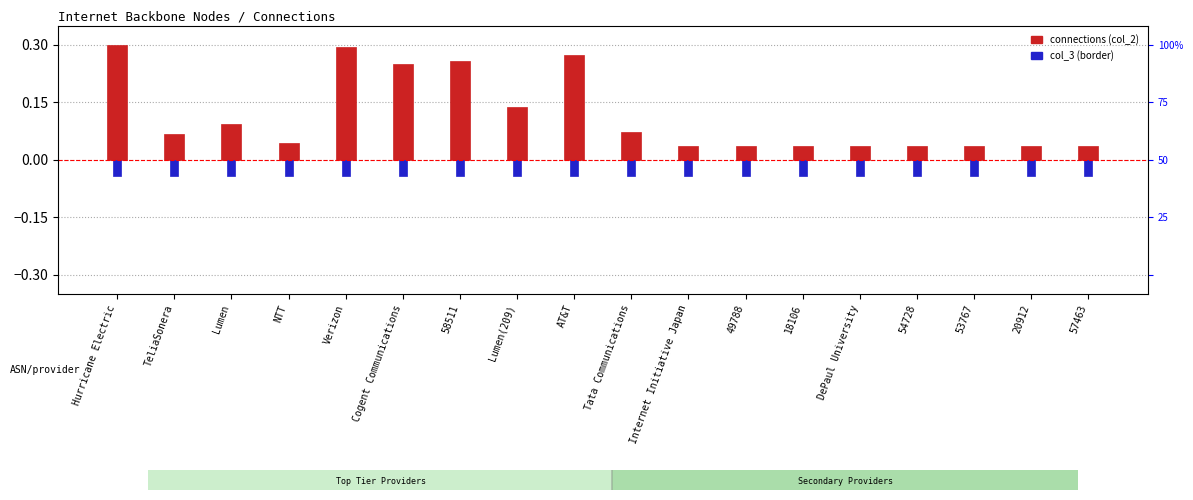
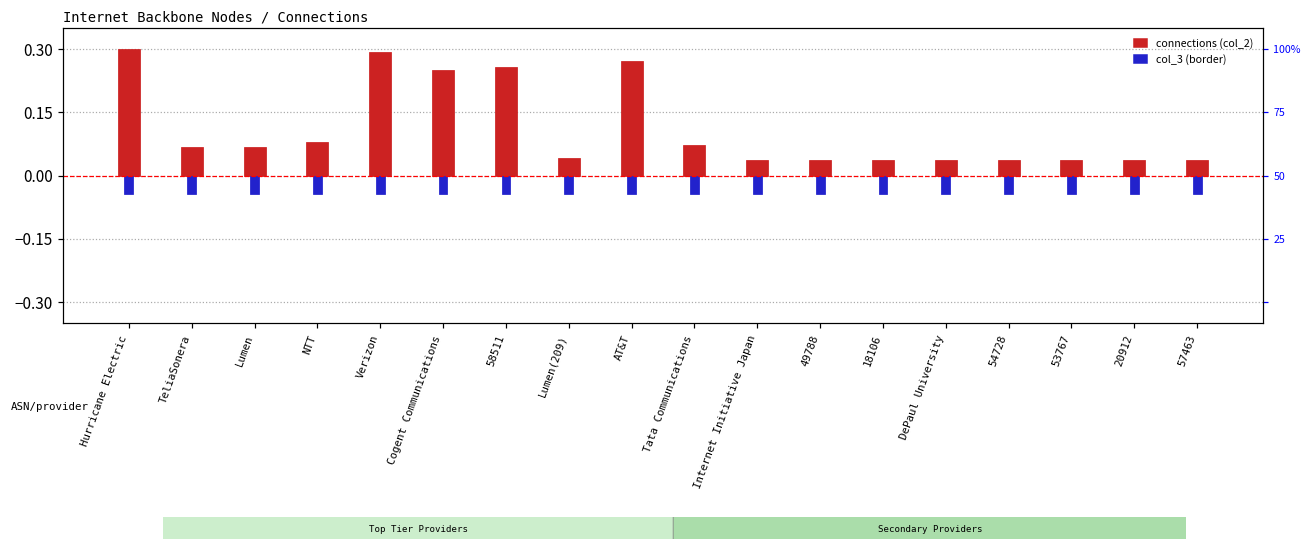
  {
    "connections (col_2)": {
      "Hurricane Electric": 0.30,
      "TeliaSonera": 0.07,
-     "Lumen": 0.09,
-     "NTT": 0.04,
+     "Lumen": 0.07,
+     "NTT": 0.08,
      "Verizon": 0.29,
      "Cogent Communications": 0.25,
      "58511": 0.26,
-     "Lumen(209)": 0.14,
+     "Lumen(209)": 0.04,
      "AT&T": 0.27,
      "Tata Communications": 0.07,
      "Internet Initiative Japan": 0.04,
      "49788": 0.04,
      "18106": 0.04,
      "DePaul University": 0.04,
      "54728": 0.04,
      "53767": 0.04,
      "20912": 0.04,
      "57463": 0.04
    },
    "col_3 (border)": {
      "Hurricane Electric": -0.04,
      "TeliaSonera": -0.04,
      "Lumen": -0.04,
      "NTT": -0.04,
      "Verizon": -0.04,
      "Cogent Communications": -0.04,
      "58511": -0.04,
      "Lumen(209)": -0.04,
      "AT&T": -0.04,
      "Tata Communications": -0.04,
      "Internet Initiative Japan": -0.04,
      "49788": -0.04,
      "18106": -0.04,
      "DePaul University": -0.04,
      "54728": -0.04,
      "53767": -0.04,
      "20912": -0.04,
      "57463": -0.04
    }
  }
